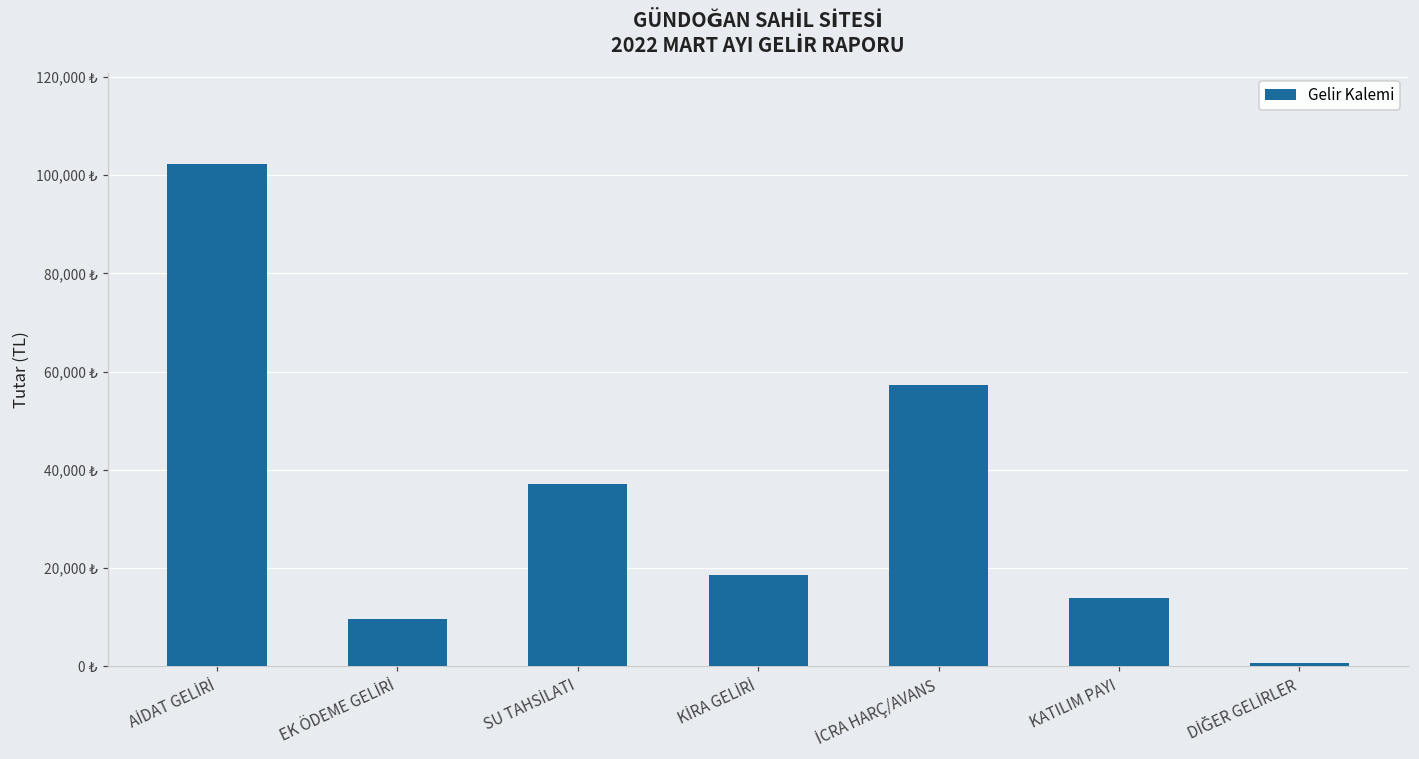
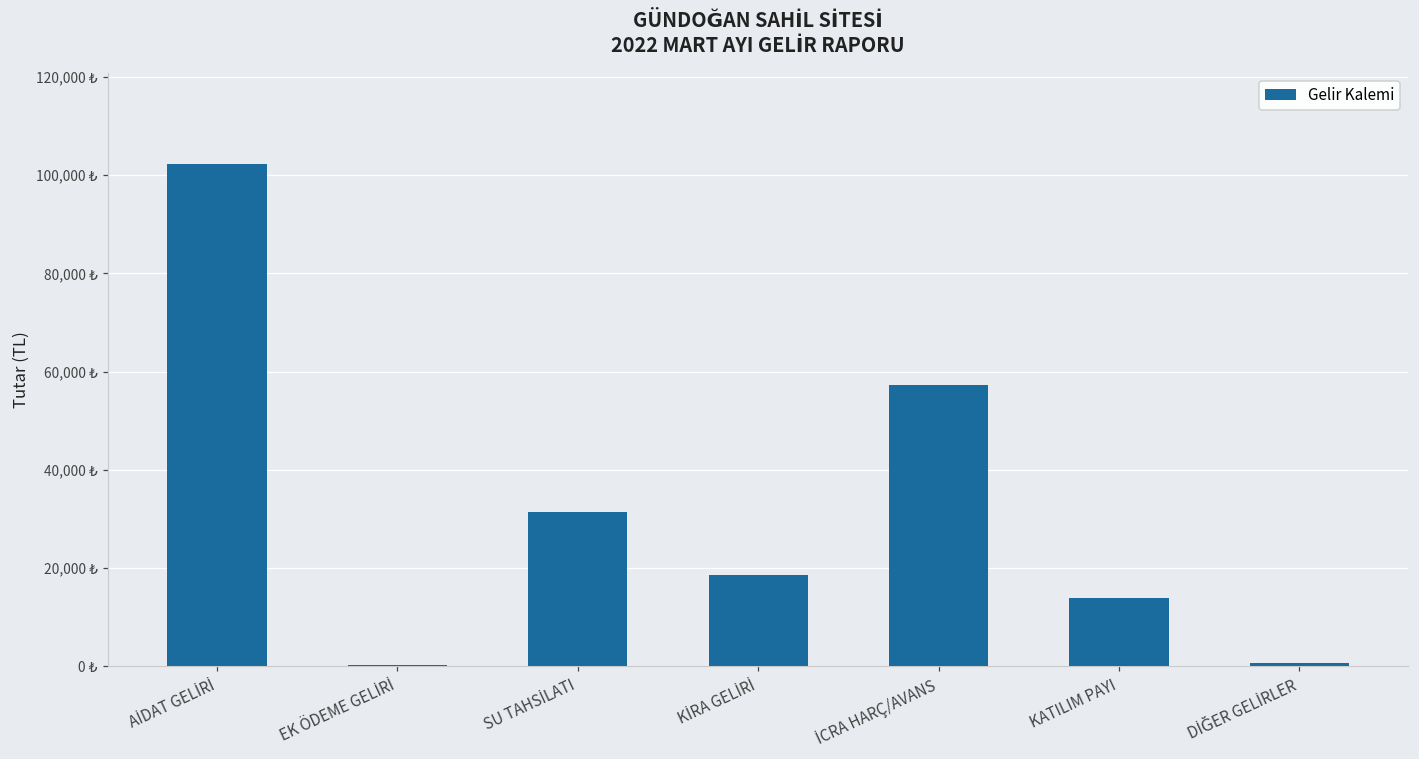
  {
    "AİDAT GELİRİ": "102,000 ₺",
-   "EK ÖDEME GELİRİ": "10,000 ₺",
-   "SU TAHSİLATI": "37,000 ₺",
+   "EK ÖDEME GELİRİ": "0 ₺",
+   "SU TAHSİLATI": "31,000 ₺",
    "KİRA GELİRİ": "19,000 ₺",
    "İCRA HARÇ/AVANS": "57,000 ₺",
    "KATILIM PAYI": "14,000 ₺",
    "DİĞER GELİRLER": "1,000 ₺"
  }
